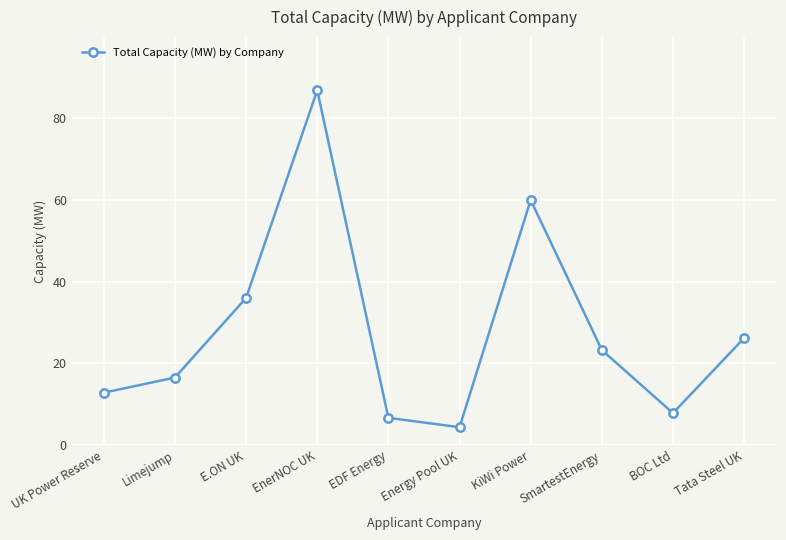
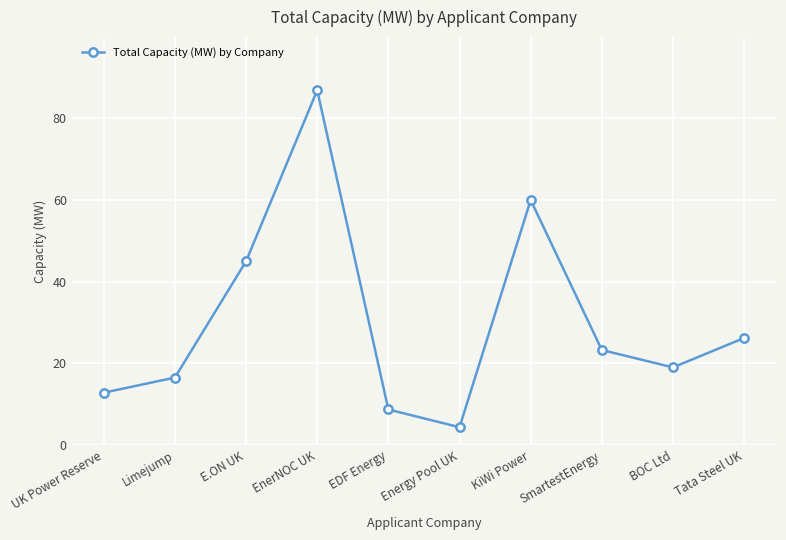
  {
    "UK Power Reserve": 13,
    "Limejump": 17,
-   "E.ON UK": 36,
+   "E.ON UK": 45,
    "EnerNOC UK": 87,
-   "EDF Energy": 7,
+   "EDF Energy": 9,
    "Energy Pool UK": 4,
    "KiWi Power": 60,
    "SmartestEnergy": 23,
-   "BOC Ltd": 8,
+   "BOC Ltd": 19,
    "Tata Steel UK": 26
  }
